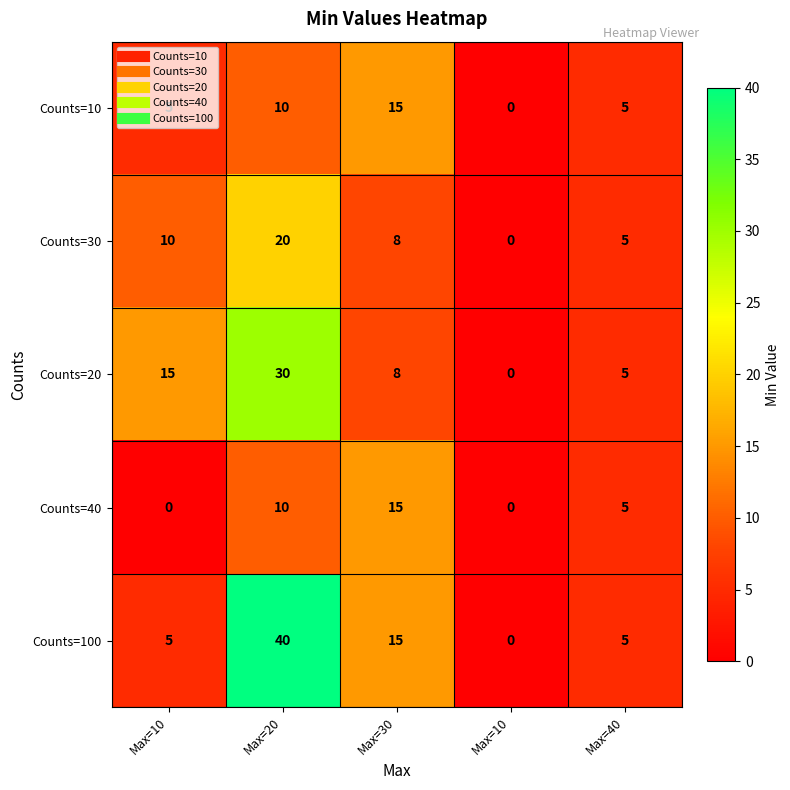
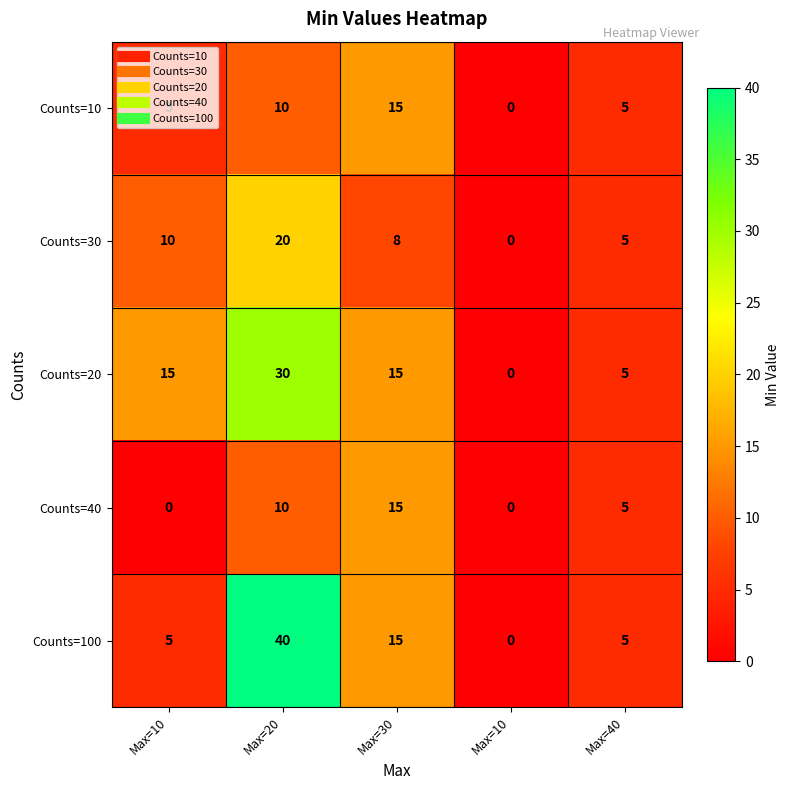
  {
    "Counts=10": {
      "Max=20": 10,
      "Max=30": 15,
      "Max=40": 5
    },
    "Counts=30": {
      "Max=20": 20,
      "Max=30": 8,
      "Max=40": 5
    },
    "Counts=20": {
      "Max=20": 30,
-     "Max=30": 8,
+     "Max=30": 15,
      "Max=40": 5
    },
    "Counts=40": {
      "Max=20": 10,
      "Max=30": 15,
      "Max=40": 5
    },
    "Counts=100": {
      "Max=20": 40,
      "Max=30": 15,
      "Max=40": 5
    }
  }
